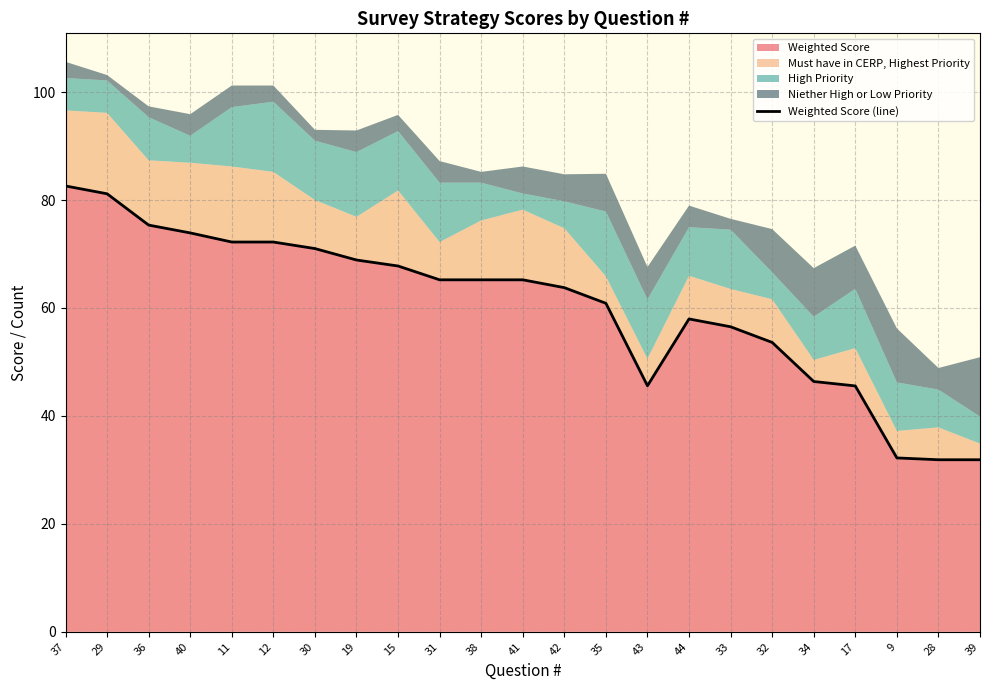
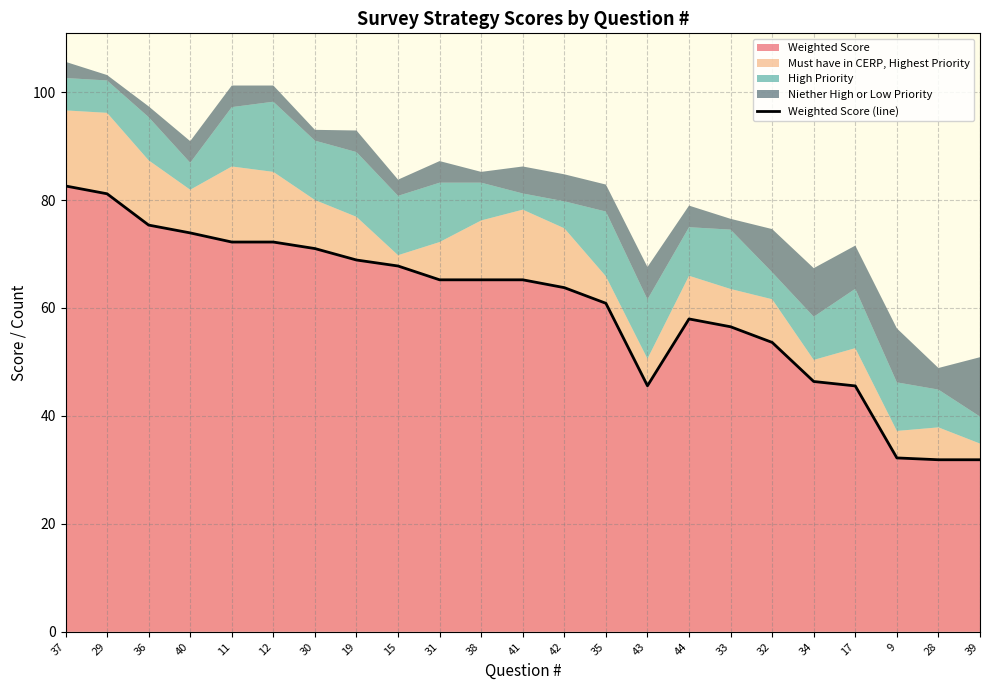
  {
    "Weighted Score": {
      "37": 83,
      "29": 81,
      "36": 75,
      "40": 74,
      "11": 72,
      "12": 72,
      "30": 71,
      "19": 69,
      "15": 68,
      "31": 65,
      "38": 65,
      "41": 65,
      "42": 64,
      "35": 61,
      "43": 46,
      "44": 58,
      "33": 57,
      "32": 54,
      "34": 46,
      "17": 46,
      "9": 32,
      "28": 32,
      "39": 32
    },
    "Must have in CERP, Highest Priority": {
      "37": 14,
      "29": 15,
      "36": 12,
-     "40": 13,
+     "40": 8,
      "11": 14,
      "12": 13,
      "30": 9,
      "19": 8,
-     "15": 14,
+     "15": 2,
      "31": 7,
      "38": 11,
      "41": 13,
      "42": 11,
      "35": 5,
      "43": 5,
      "44": 8,
      "33": 7,
      "32": 8,
      "34": 4,
      "17": 7,
      "9": 5,
      "28": 6,
      "39": 3
    },
    "High Priority": {
      "37": 6,
      "29": 6,
      "36": 8,
      "40": 5,
      "11": 11,
      "12": 13,
      "30": 11,
      "19": 12,
      "15": 11,
      "31": 11,
      "38": 7,
      "41": 3,
      "42": 5,
      "35": 12,
      "43": 11,
      "44": 9,
      "33": 11,
      "32": 5,
      "34": 8,
      "17": 11,
      "9": 9,
      "28": 7,
      "39": 5
    },
    "Niether High or Low Priority": {
      "37": 3,
      "29": 1,
      "36": 2,
      "40": 4,
      "11": 4,
      "12": 3,
      "30": 2,
      "19": 4,
      "15": 3,
      "31": 4,
      "38": 2,
      "41": 5,
      "42": 5,
-     "35": 7,
+     "35": 5,
      "43": 6,
      "44": 4,
      "33": 2,
      "32": 8,
      "34": 9,
      "17": 8,
      "9": 10,
      "28": 4,
      "39": 11
    }
  }
